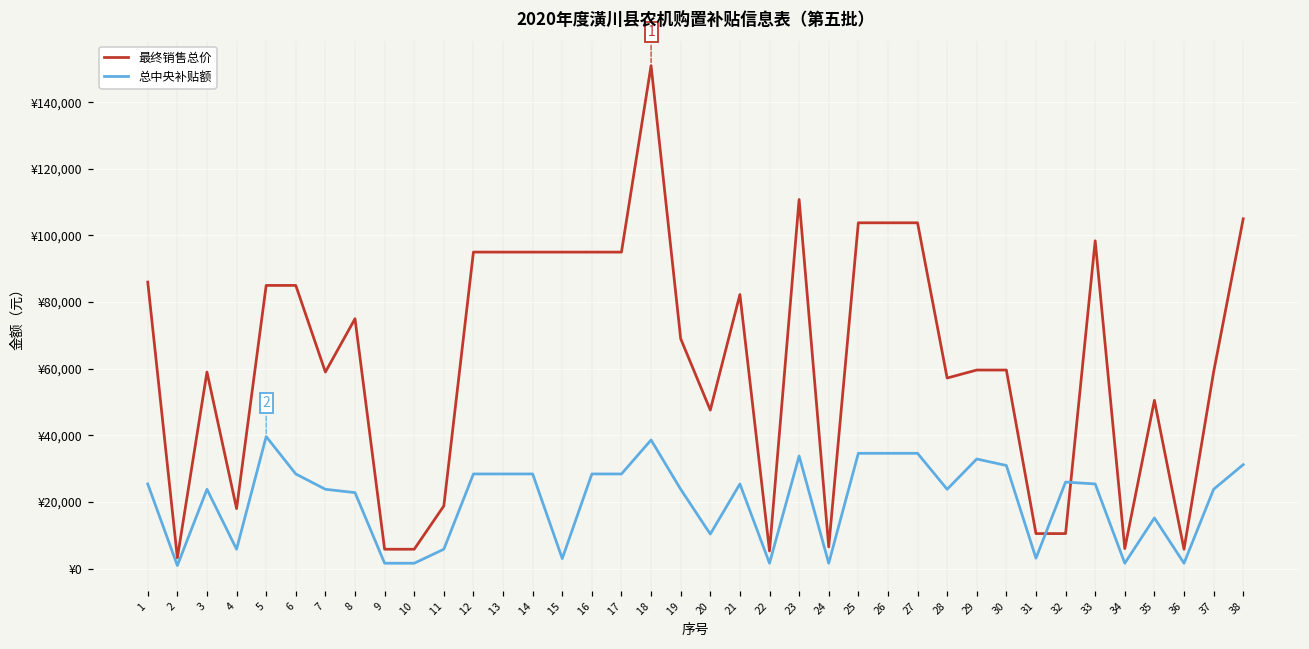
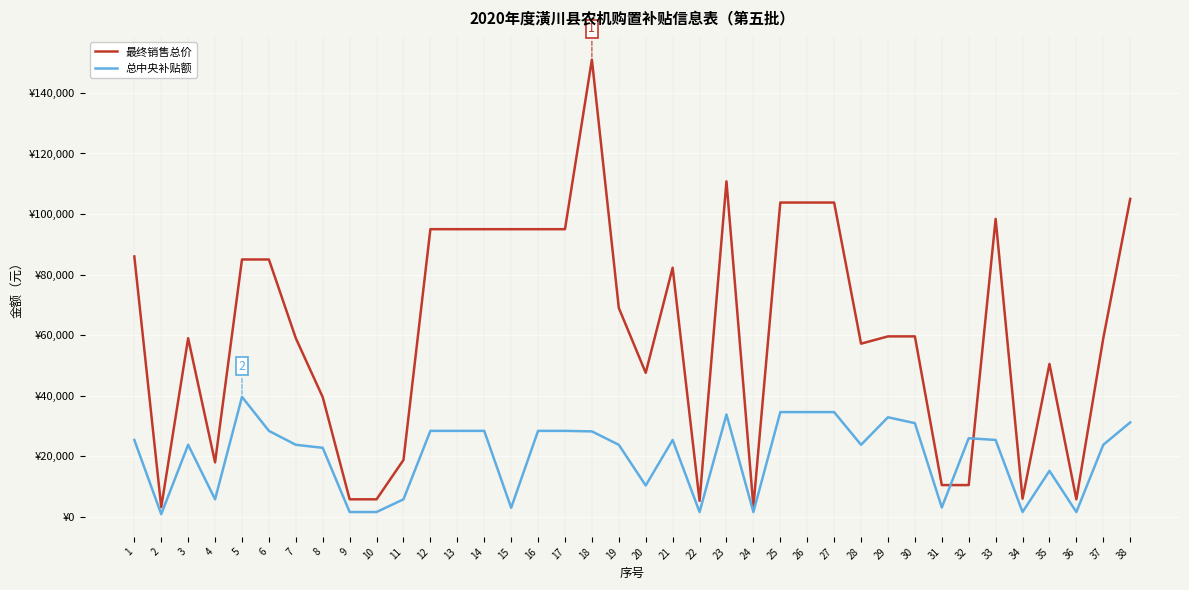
  {
    "最终销售总价": {
      "1": "¥86,000",
      "2": "¥3,000",
      "3": "¥59,000",
      "4": "¥18,000",
      "5": "¥85,000",
      "6": "¥85,000",
      "7": "¥59,000",
-     "8": "¥75,000",
+     "8": "¥40,000",
      "9": "¥6,000",
      "10": "¥6,000",
      "11": "¥19,000",
      "12": "¥95,000",
      "13": "¥95,000",
      "14": "¥95,000",
      "15": "¥95,000",
      "16": "¥95,000",
      "17": "¥95,000",
      "19": "¥69,000",
      "20": "¥48,000",
      "21": "¥82,000",
      "22": "¥5,000",
      "23": "¥111,000",
-     "24": "¥7,000",
+     "24": "¥3,000",
      "25": "¥104,000",
      "26": "¥104,000",
      "27": "¥104,000",
      "28": "¥57,000",
      "29": "¥60,000",
      "30": "¥60,000",
      "31": "¥11,000",
      "32": "¥11,000",
      "33": "¥98,000",
      "34": "¥6,000",
      "35": "¥51,000",
      "36": "¥6,000",
      "37": "¥59,000",
      "38": "¥105,000"
    },
    "总中央补贴额": {
      "1": "¥25,000",
      "2": "¥1,000",
      "3": "¥24,000",
      "4": "¥6,000",
      "6": "¥28,000",
      "7": "¥24,000",
      "8": "¥23,000",
      "9": "¥2,000",
      "10": "¥2,000",
      "11": "¥6,000",
      "12": "¥28,000",
      "13": "¥28,000",
      "14": "¥28,000",
      "15": "¥3,000",
      "16": "¥28,000",
      "17": "¥28,000",
-     "18": "¥39,000",
+     "18": "¥28,000",
      "19": "¥24,000",
      "20": "¥10,000",
      "21": "¥25,000",
      "22": "¥2,000",
      "23": "¥34,000",
      "24": "¥2,000",
      "25": "¥35,000",
      "26": "¥35,000",
      "27": "¥35,000",
      "28": "¥24,000",
      "29": "¥33,000",
      "30": "¥31,000",
      "31": "¥3,000",
      "32": "¥26,000",
      "33": "¥25,000",
      "34": "¥2,000",
      "35": "¥15,000",
      "36": "¥2,000",
      "37": "¥24,000",
      "38": "¥31,000"
    }
  }
